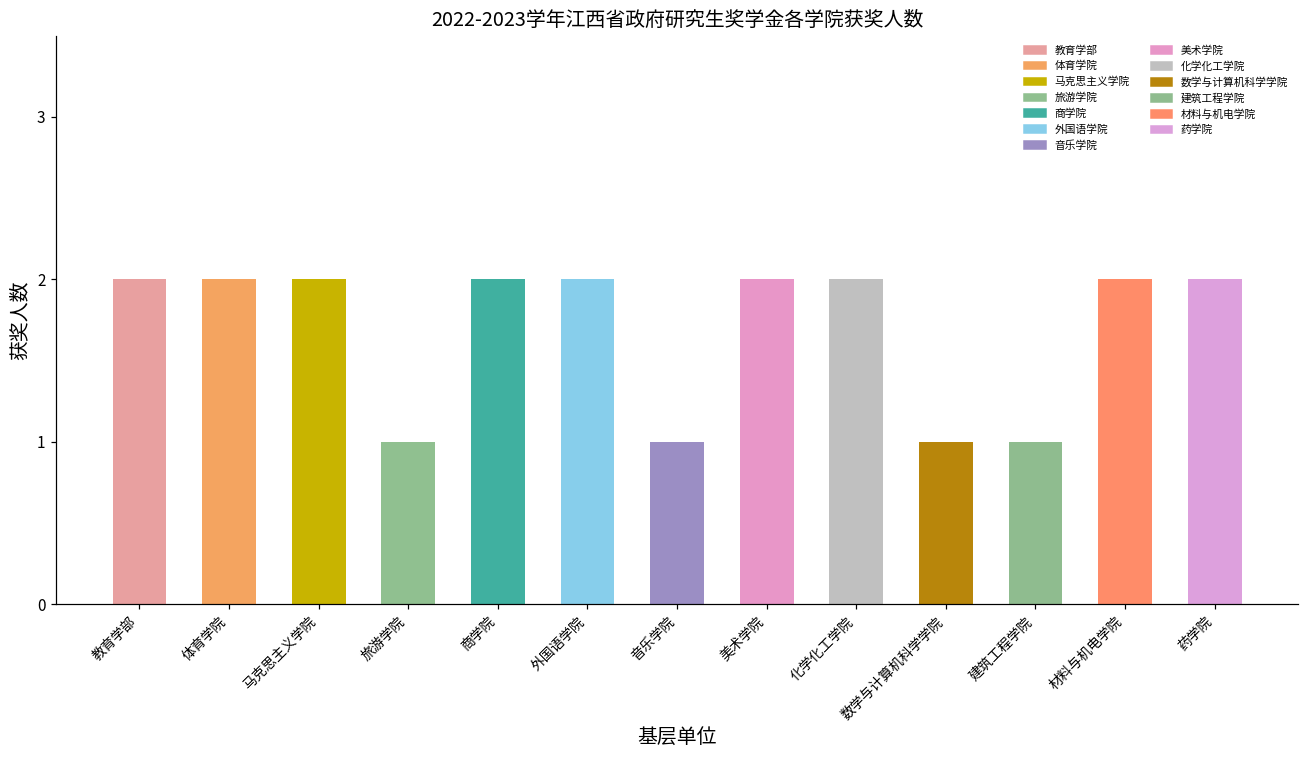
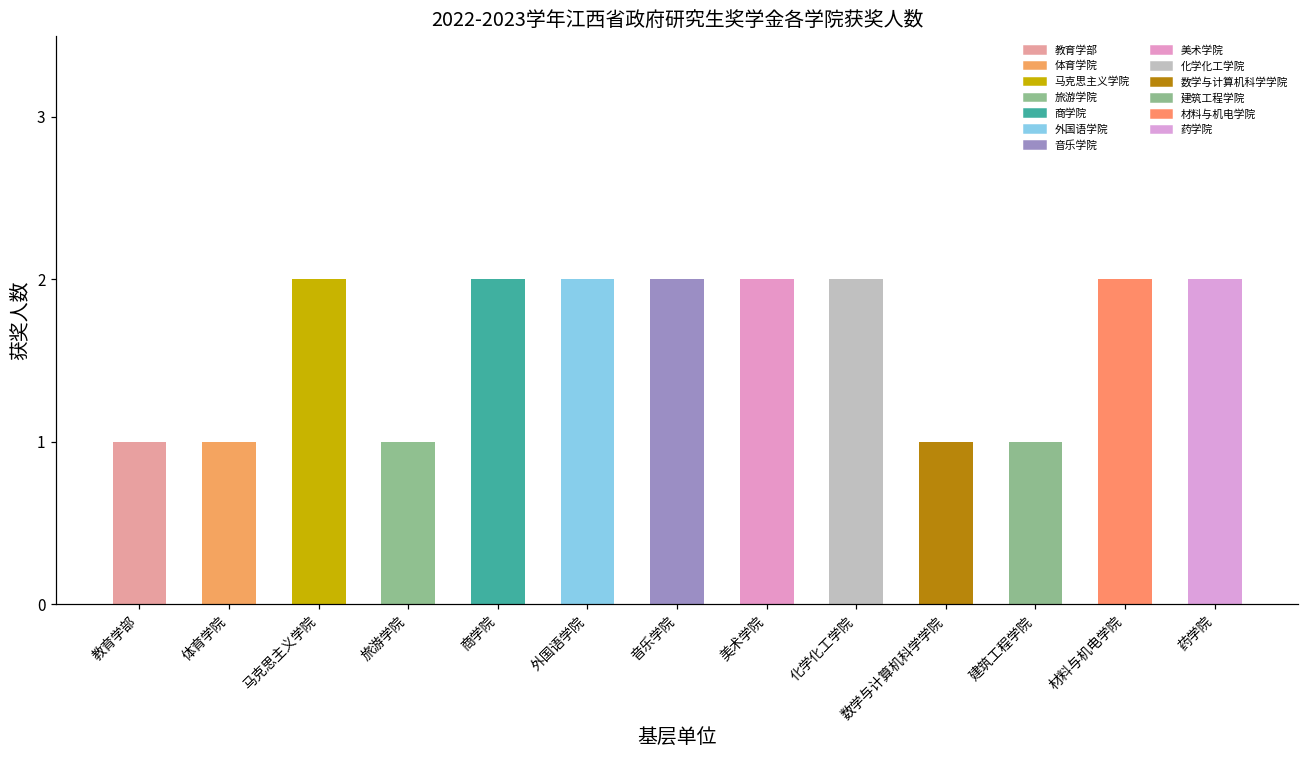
  {
-   "教育学部": 2,
-   "体育学院": 2,
+   "教育学部": 1,
+   "体育学院": 1,
    "马克思主义学院": 2,
    "旅游学院": 1,
    "商学院": 2,
    "外国语学院": 2,
-   "音乐学院": 1,
+   "音乐学院": 2,
    "美术学院": 2,
    "化学化工学院": 2,
    "数学与计算机科学学院": 1,
    "建筑工程学院": 1,
    "材料与机电学院": 2,
    "药学院": 2
  }
